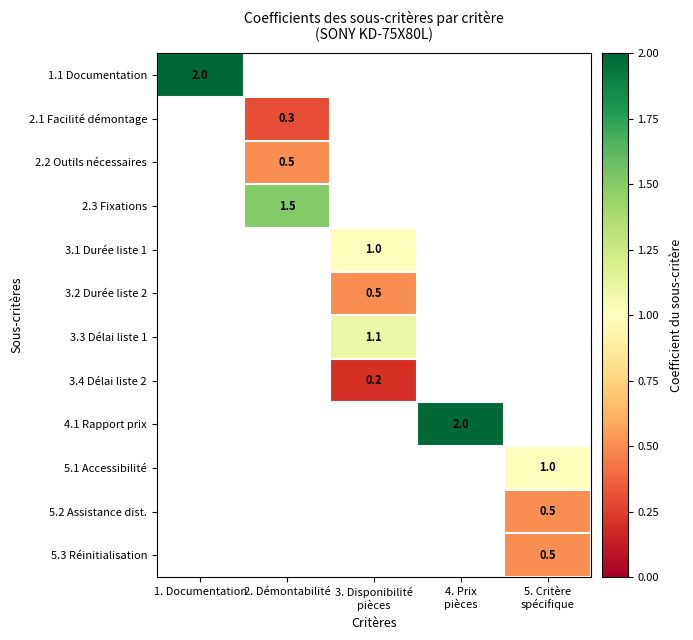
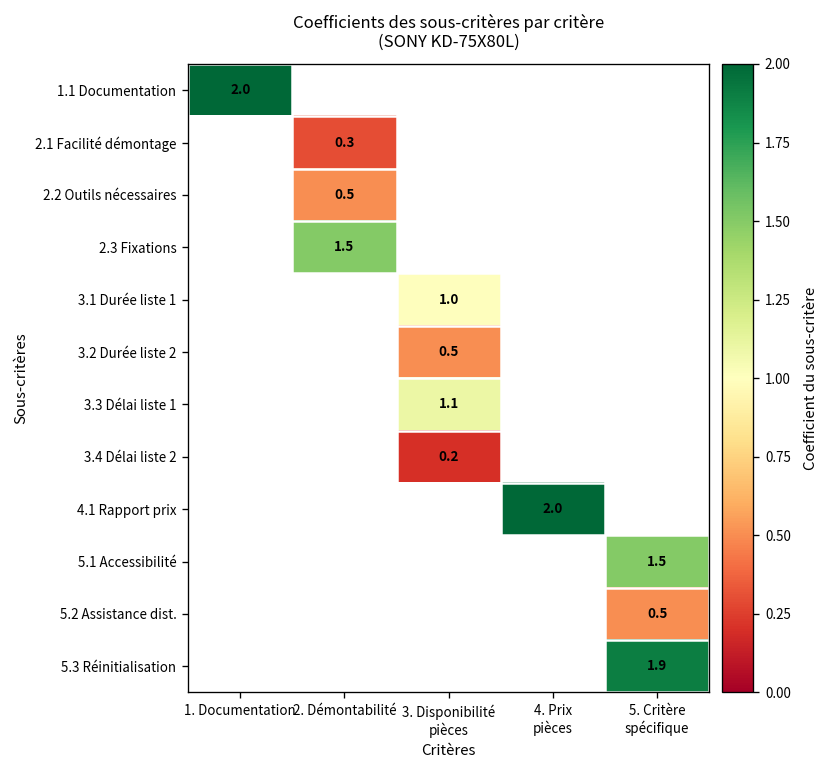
  {
    "1.1 Documentation": {
      "1. Documentation": 2.0
    },
    "2.1 Facilité démontage": {
      "2. Démontabilité": 0.3
    },
    "2.2 Outils nécessaires": {
      "2. Démontabilité": 0.5
    },
    "2.3 Fixations": {
      "2. Démontabilité": 1.5
    },
    "3.1 Durée liste 1": {
      "3. Disponibilité pièces": 1.0
    },
    "3.2 Durée liste 2": {
      "3. Disponibilité pièces": 0.5
    },
    "3.3 Délai liste 1": {
      "3. Disponibilité pièces": 1.1
    },
    "3.4 Délai liste 2": {
      "3. Disponibilité pièces": 0.2
    },
    "4.1 Rapport prix": {
      "4. Prix pièces": 2.0
    },
    "5.1 Accessibilité": {
-     "5. Critère spécifique": 1.0
+     "5. Critère spécifique": 1.5
    },
    "5.2 Assistance dist.": {
      "5. Critère spécifique": 0.5
    },
    "5.3 Réinitialisation": {
-     "5. Critère spécifique": 0.5
+     "5. Critère spécifique": 1.9
    }
  }
